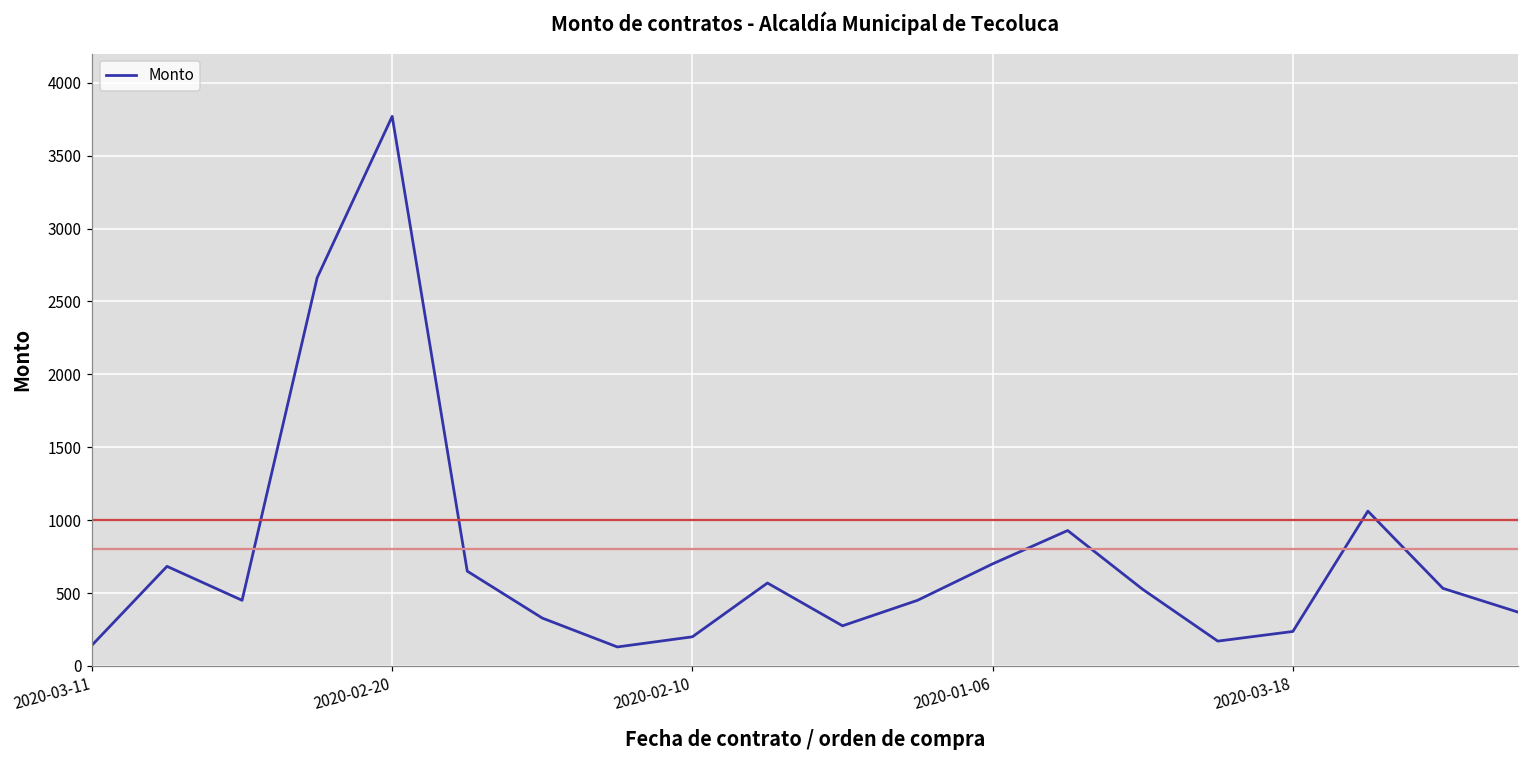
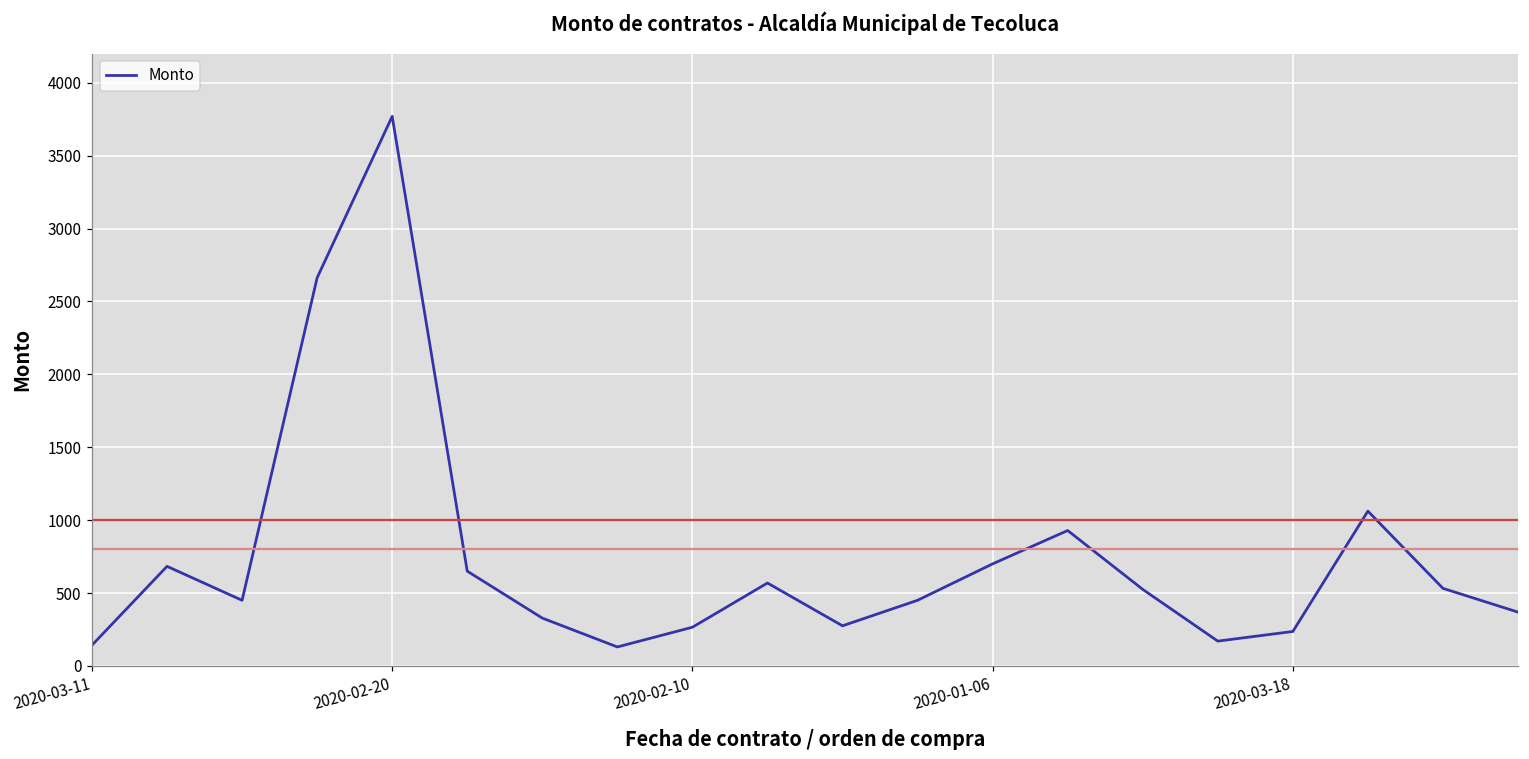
  {
    "2020-03-11": 140,
    "2020-02-20": 3770,
-   "2020-02-10": 200,
+   "2020-02-10": 270,
    "2020-03-18": 240
  }
